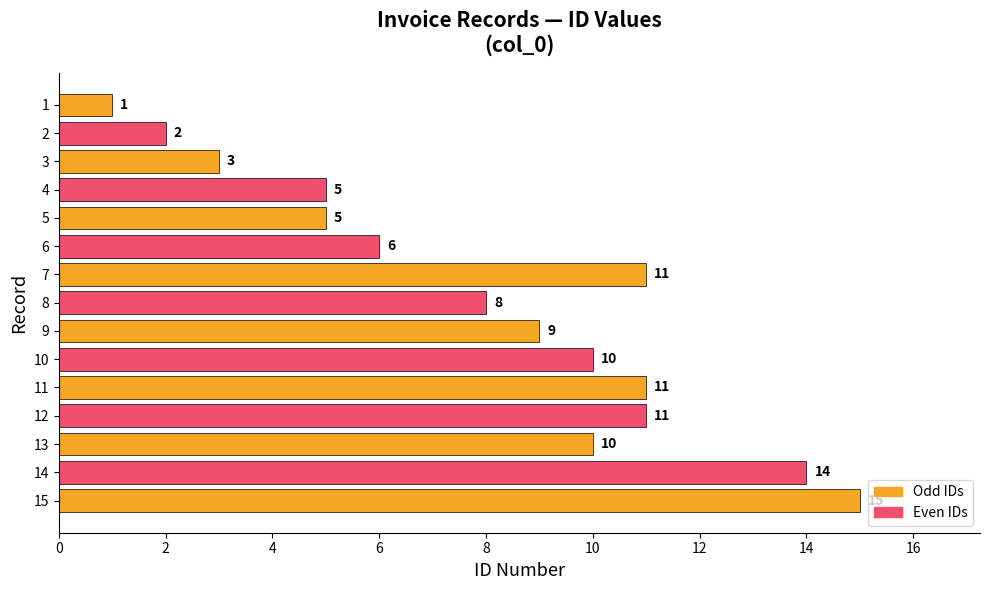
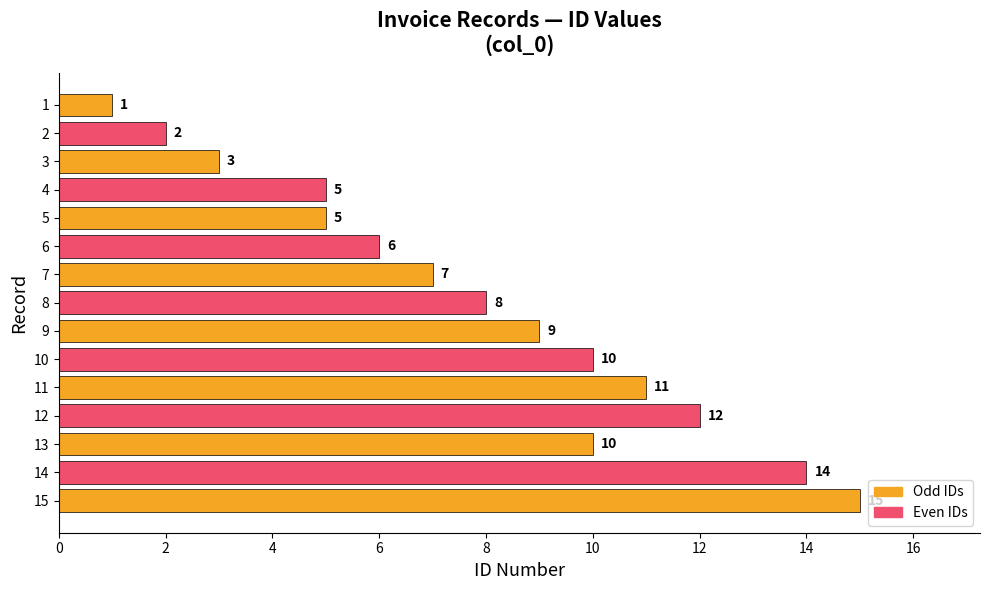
  {
    "1": 1,
    "2": 2,
    "3": 3,
    "4": 5,
    "5": 5,
    "6": 6,
-   "7": 11,
+   "7": 7,
    "8": 8,
    "9": 9,
    "10": 10,
    "11": 11,
-   "12": 11,
+   "12": 12,
    "13": 10,
    "14": 14
  }
